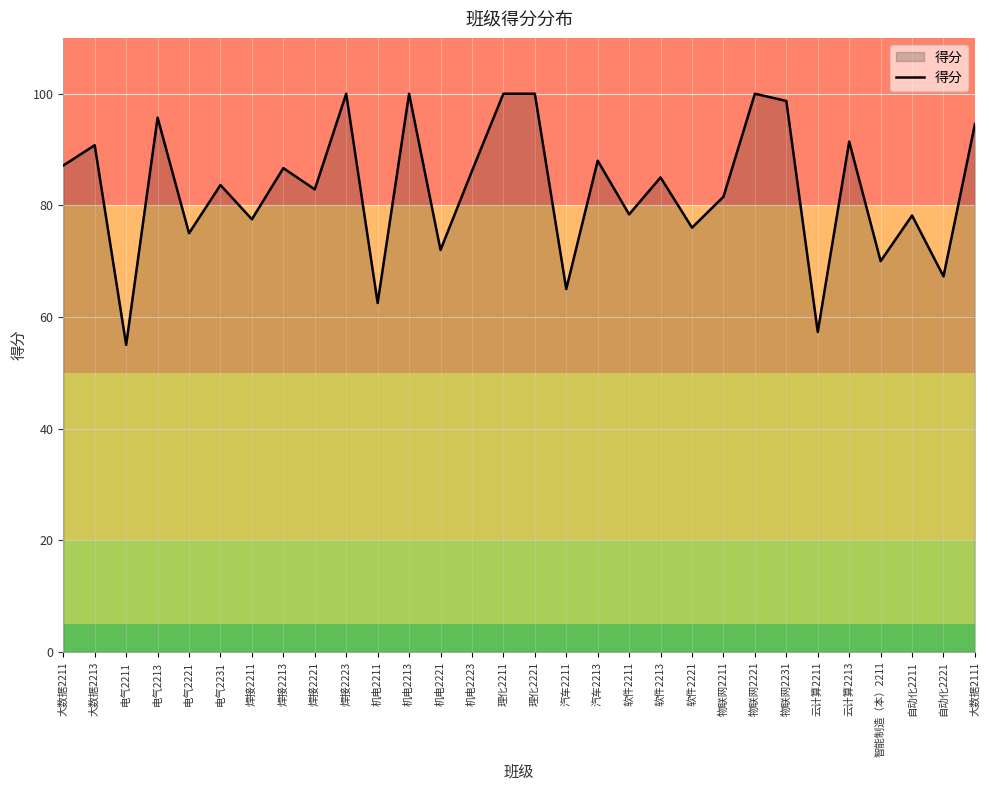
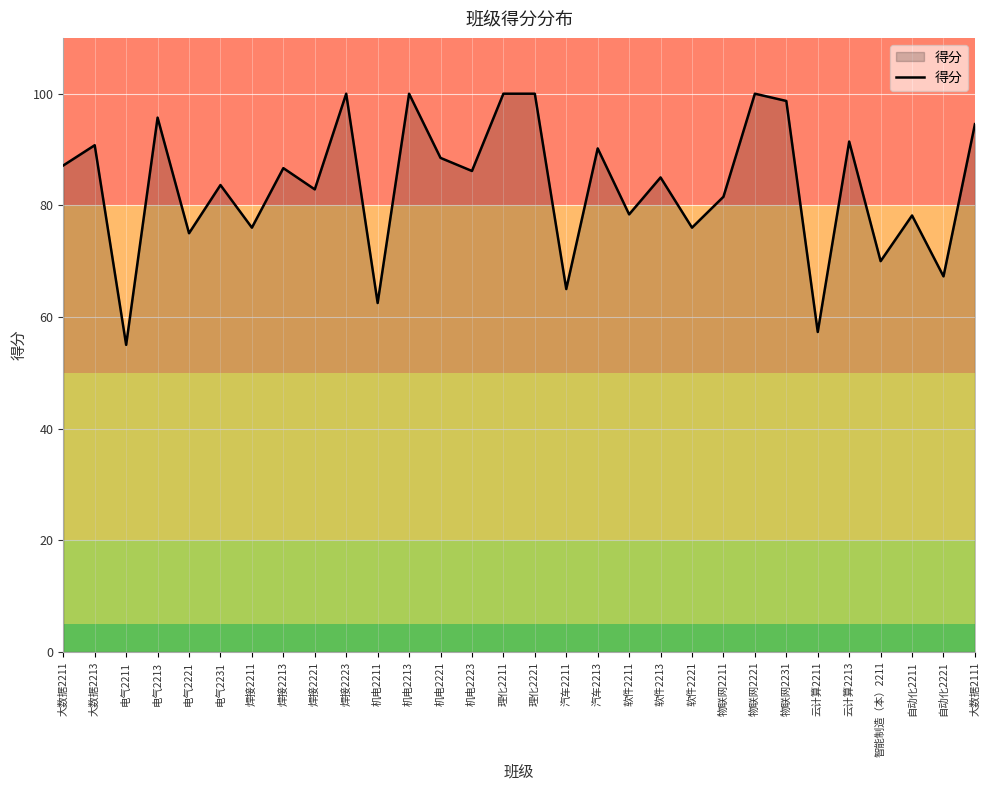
  {
    "大数据2211": 87,
    "大数据2213": 91,
    "电气2211": 55,
    "电气2213": 96,
    "电气2221": 75,
    "电气2231": 84,
-   "焊接2211": 78,
+   "焊接2211": 76,
    "焊接2213": 87,
    "焊接2221": 83,
    "焊接2223": 100,
    "机电2211": 63,
    "机电2213": 100,
-   "机电2221": 72,
+   "机电2221": 89,
    "机电2223": 86,
    "理化2211": 100,
    "理化2221": 100,
    "汽车2211": 65,
-   "汽车2213": 88,
+   "汽车2213": 90,
    "软件2211": 78,
    "软件2213": 85,
    "软件2221": 76,
    "物联网2211": 82,
    "物联网2221": 100,
    "物联网2231": 99,
    "云计算2211": 57,
    "云计算2213": 91,
    "智能制造（本）2211": 70,
    "自动化2211": 78,
    "自动化2221": 67,
    "大数据2111": 95
  }
